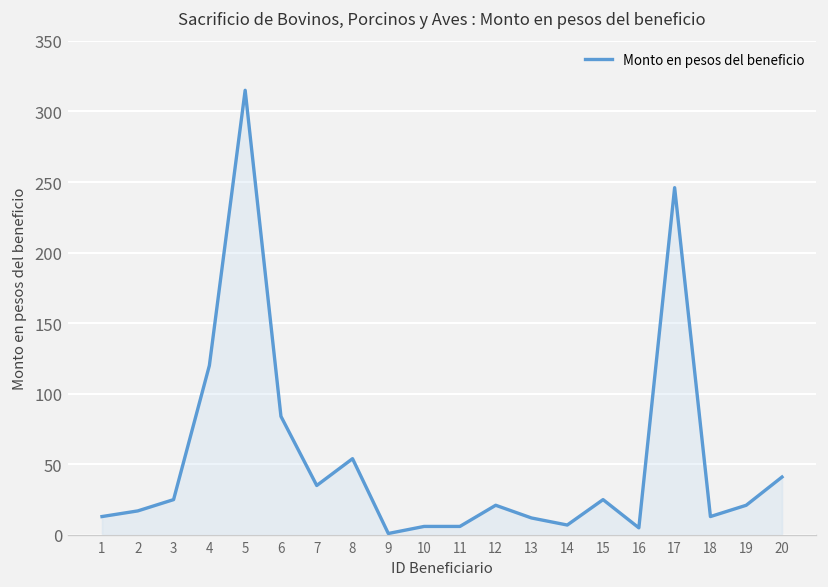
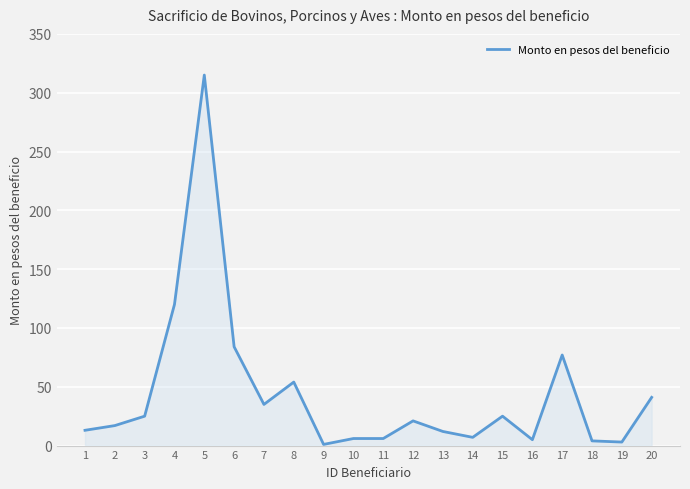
  {
    "1": 13,
    "2": 17,
    "3": 25,
    "4": 120,
    "5": 315,
    "6": 84,
    "7": 35,
    "8": 54,
    "9": 1,
    "10": 6,
    "11": 6,
    "12": 21,
    "13": 12,
    "14": 7,
    "15": 25,
    "16": 5,
-   "17": 246,
-   "18": 13,
-   "19": 21,
+   "17": 77,
+   "18": 4,
+   "19": 3,
    "20": 41
  }
